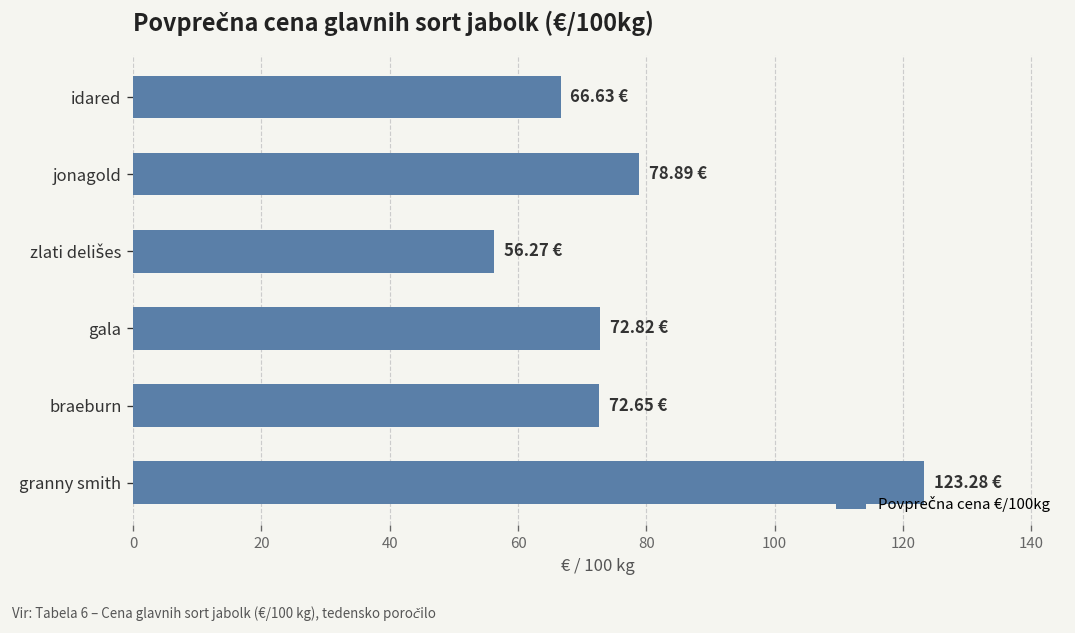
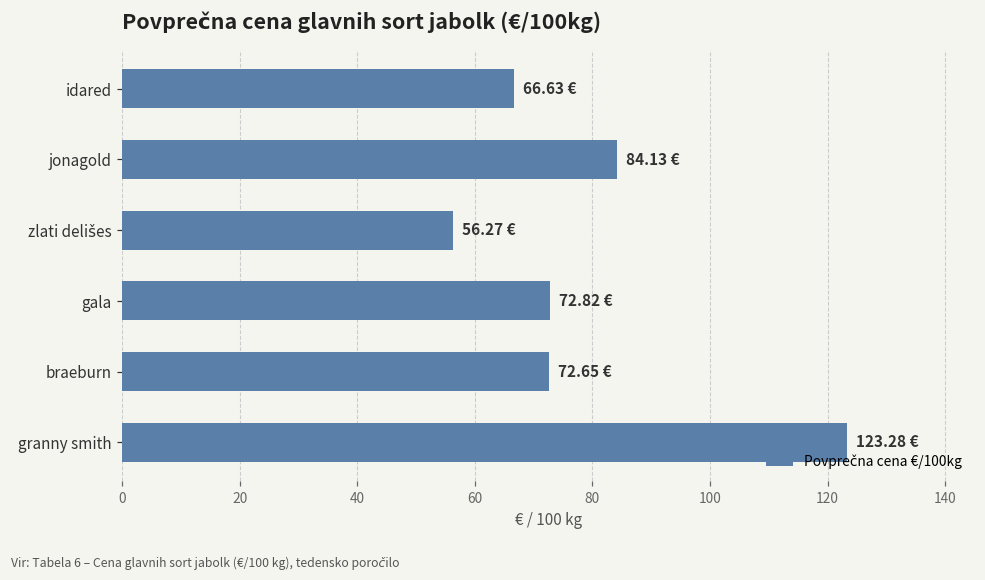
  {
    "idared": 66.63,
-   "jonagold": 78.89,
+   "jonagold": 84.13,
    "zlati delišes": 56.27,
    "gala": 72.82,
    "braeburn": 72.65,
    "granny smith": 123.28
  }
